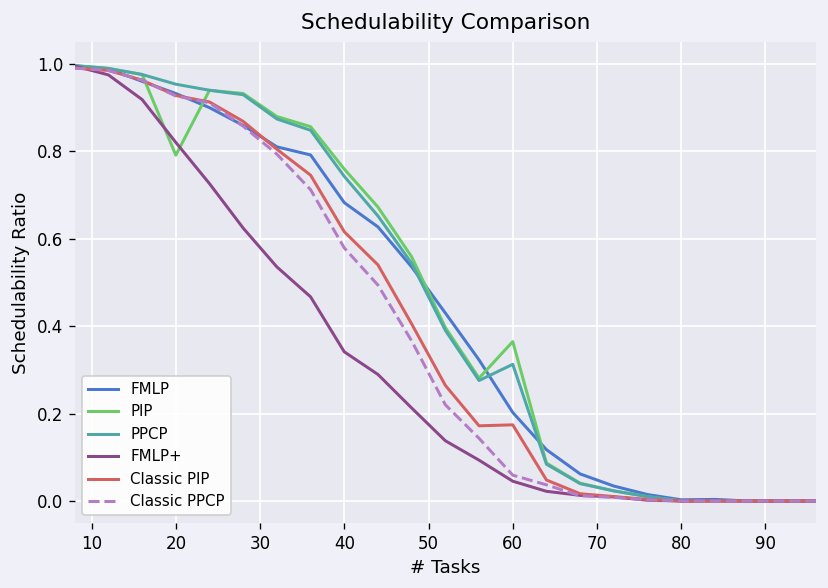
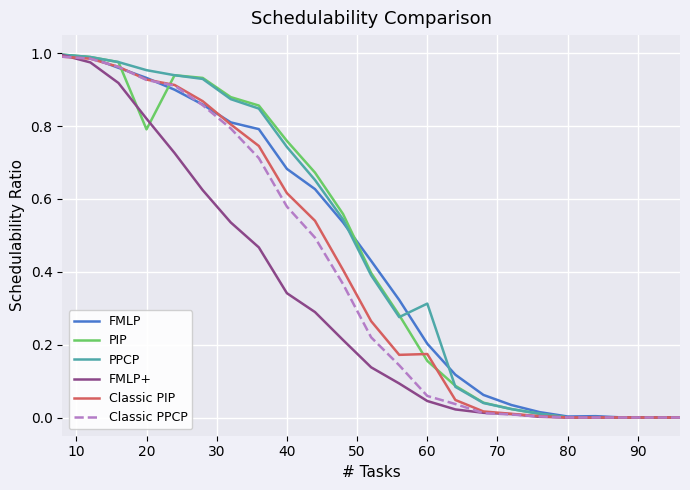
  {
    "FMLP": {
      "40": 0.68,
      "60": 0.20
    },
    "PIP": {
      "20": 0.79,
      "40": 0.76,
-     "60": 0.36
+     "60": 0.16
    },
    "PPCP": {
      "20": 0.95,
      "40": 0.74,
      "60": 0.31
    },
    "FMLP+": {
      "20": 0.82,
      "40": 0.34,
      "60": 0.05
    },
    "Classic PIP": {
      "40": 0.62,
      "60": 0.17
    },
    "Classic PPCP": {
      "40": 0.58,
      "60": 0.06
    }
  }
